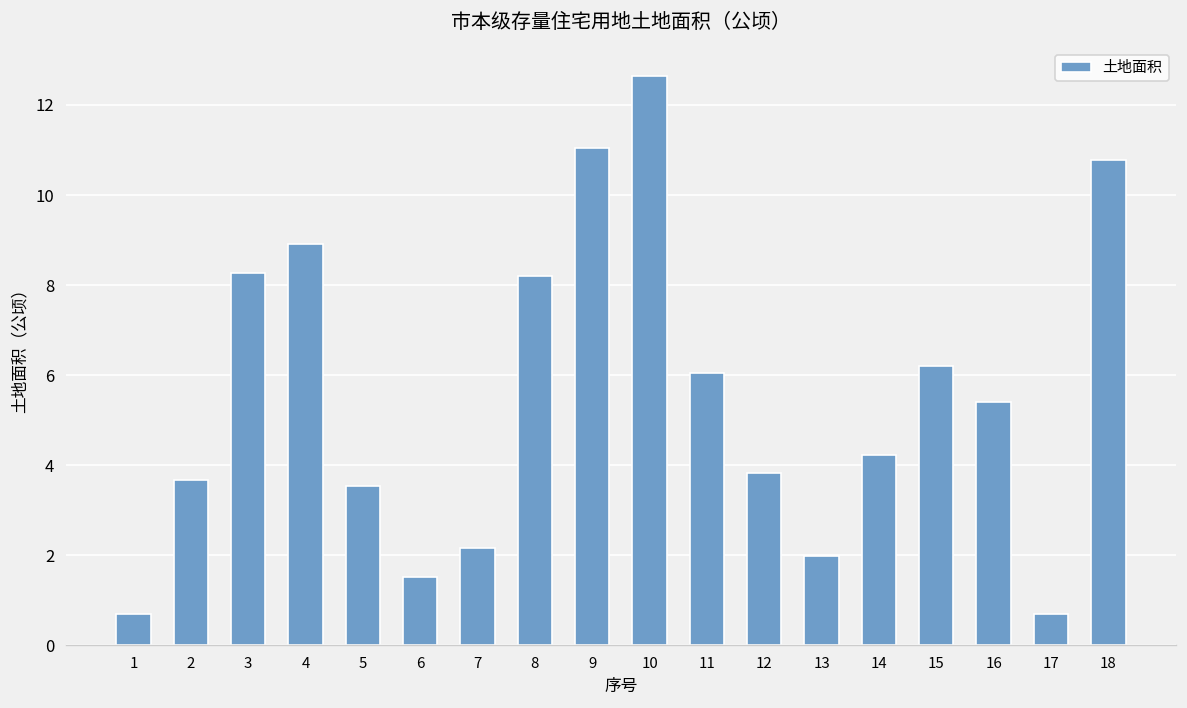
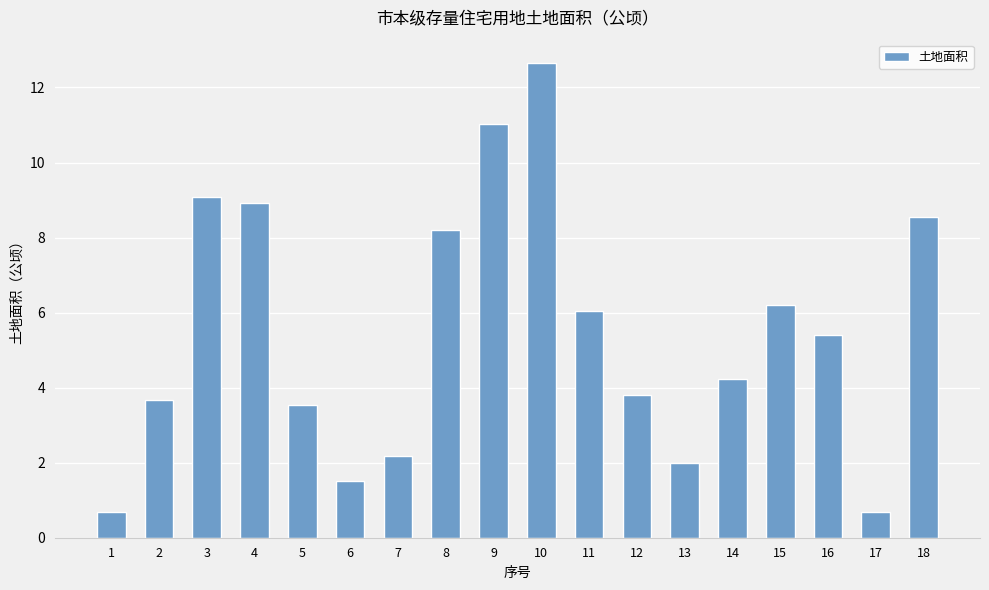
  {
    "1": 0.7,
    "2": 3.7,
-   "3": 8.3,
+   "3": 9.1,
    "4": 8.9,
    "5": 3.5,
    "6": 1.5,
    "7": 2.2,
    "8": 8.2,
    "9": 11.0,
    "10": 12.6,
    "11": 6.1,
    "12": 3.8,
    "13": 2.0,
    "14": 4.2,
    "15": 6.2,
    "16": 5.4,
    "17": 0.7,
-   "18": 10.8
+   "18": 8.6
  }
